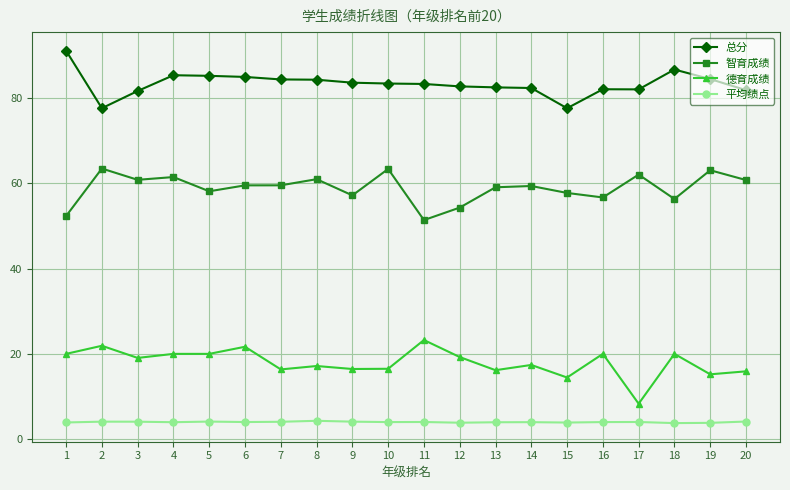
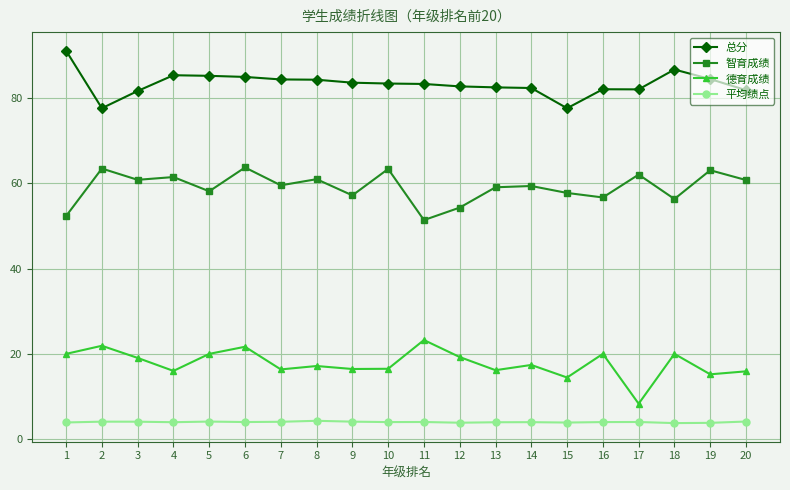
  {
    "总分": {
      "1": 91,
      "2": 78,
      "3": 82,
      "4": 85,
      "5": 85,
      "6": 85,
      "7": 84,
      "8": 84,
      "9": 84,
      "10": 83,
      "11": 83,
      "12": 83,
      "13": 83,
      "14": 82,
      "15": 78,
      "16": 82,
      "17": 82,
      "18": 87
    },
    "智育成绩": {
      "1": 52,
      "2": 64,
      "3": 61,
      "4": 62,
      "5": 58,
-     "6": 60,
+     "6": 64,
      "7": 60,
      "8": 61,
      "9": 57,
      "10": 63,
      "11": 51,
      "12": 54,
      "13": 59,
      "14": 59,
      "15": 58,
      "16": 57,
      "17": 62,
      "18": 56,
      "19": 63,
      "20": 61
    },
    "德育成绩": {
      "1": 20,
      "2": 22,
      "3": 19,
-     "4": 20,
+     "4": 16,
      "5": 20,
      "6": 22,
      "7": 16,
      "8": 17,
      "9": 16,
      "10": 17,
      "11": 23,
      "12": 19,
      "13": 16,
      "14": 17,
      "15": 14,
      "16": 20,
      "17": 8,
      "18": 20,
      "19": 15,
      "20": 16
    },
    "平均绩点": {
      "1": 4,
      "2": 4,
      "3": 4,
      "4": 4,
      "5": 4,
      "6": 4,
      "7": 4,
      "8": 4,
      "9": 4,
      "10": 4,
      "11": 4,
      "12": 4,
      "13": 4,
      "14": 4,
      "15": 4,
      "16": 4,
      "17": 4,
      "18": 4,
      "19": 4,
      "20": 4
    }
  }
